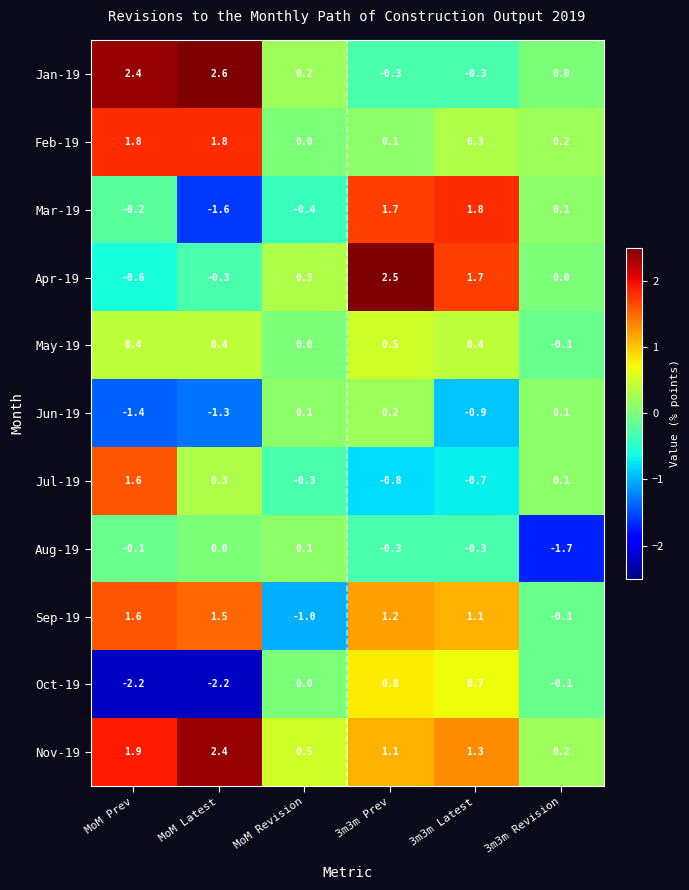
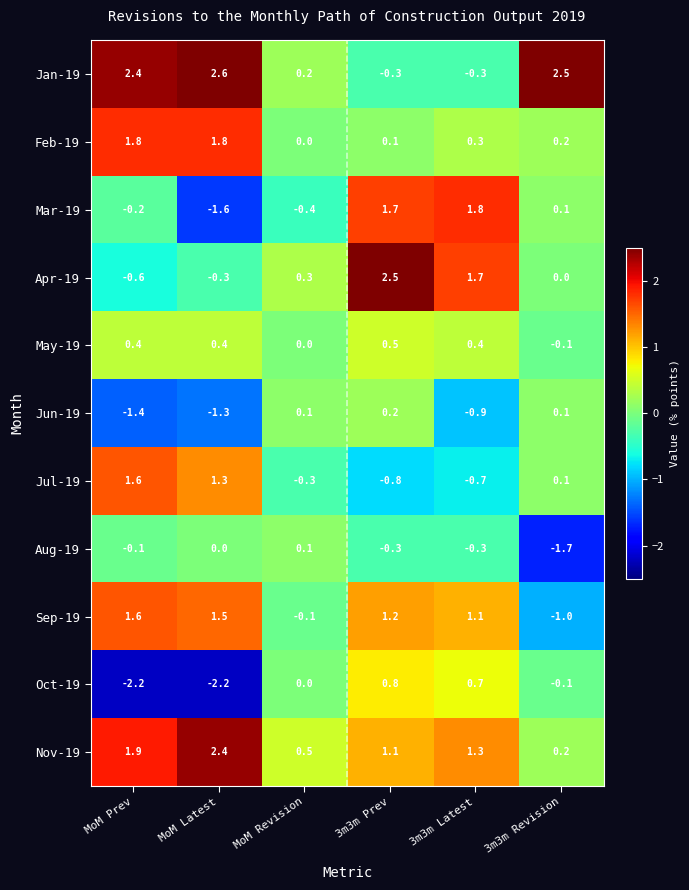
  {
    "Jan-19": {
      "MoM Prev": 2.4,
      "MoM Latest": 2.6,
      "MoM Revision": 0.2,
      "3m3m Prev": -0.3,
      "3m3m Latest": -0.3,
-     "3m3m Revision": 0.0
+     "3m3m Revision": 2.5
    },
    "Feb-19": {
      "MoM Prev": 1.8,
      "MoM Latest": 1.8,
      "MoM Revision": 0.0,
      "3m3m Prev": 0.1,
      "3m3m Latest": 0.3,
      "3m3m Revision": 0.2
    },
    "Mar-19": {
      "MoM Prev": -0.2,
      "MoM Latest": -1.6,
      "MoM Revision": -0.4,
      "3m3m Prev": 1.7,
      "3m3m Latest": 1.8,
      "3m3m Revision": 0.1
    },
    "Apr-19": {
      "MoM Prev": -0.6,
      "MoM Latest": -0.3,
      "MoM Revision": 0.3,
      "3m3m Prev": 2.5,
      "3m3m Latest": 1.7,
      "3m3m Revision": 0.0
    },
    "May-19": {
      "MoM Prev": 0.4,
      "MoM Latest": 0.4,
      "MoM Revision": 0.0,
      "3m3m Prev": 0.5,
      "3m3m Latest": 0.4,
      "3m3m Revision": -0.1
    },
    "Jun-19": {
      "MoM Prev": -1.4,
      "MoM Latest": -1.3,
      "MoM Revision": 0.1,
      "3m3m Prev": 0.2,
      "3m3m Latest": -0.9,
      "3m3m Revision": 0.1
    },
    "Jul-19": {
      "MoM Prev": 1.6,
-     "MoM Latest": 0.3,
+     "MoM Latest": 1.3,
      "MoM Revision": -0.3,
      "3m3m Prev": -0.8,
      "3m3m Latest": -0.7,
      "3m3m Revision": 0.1
    },
    "Aug-19": {
      "MoM Prev": -0.1,
      "MoM Latest": 0.0,
      "MoM Revision": 0.1,
      "3m3m Prev": -0.3,
      "3m3m Latest": -0.3,
      "3m3m Revision": -1.7
    },
    "Sep-19": {
      "MoM Prev": 1.6,
      "MoM Latest": 1.5,
-     "MoM Revision": -1.0,
+     "MoM Revision": -0.1,
      "3m3m Prev": 1.2,
      "3m3m Latest": 1.1,
-     "3m3m Revision": -0.1
+     "3m3m Revision": -1.0
    },
    "Oct-19": {
      "MoM Prev": -2.2,
      "MoM Latest": -2.2,
      "MoM Revision": 0.0,
      "3m3m Prev": 0.8,
      "3m3m Latest": 0.7,
      "3m3m Revision": -0.1
    },
    "Nov-19": {
      "MoM Prev": 1.9,
      "MoM Latest": 2.4,
      "MoM Revision": 0.5,
      "3m3m Prev": 1.1,
      "3m3m Latest": 1.3,
      "3m3m Revision": 0.2
    }
  }
